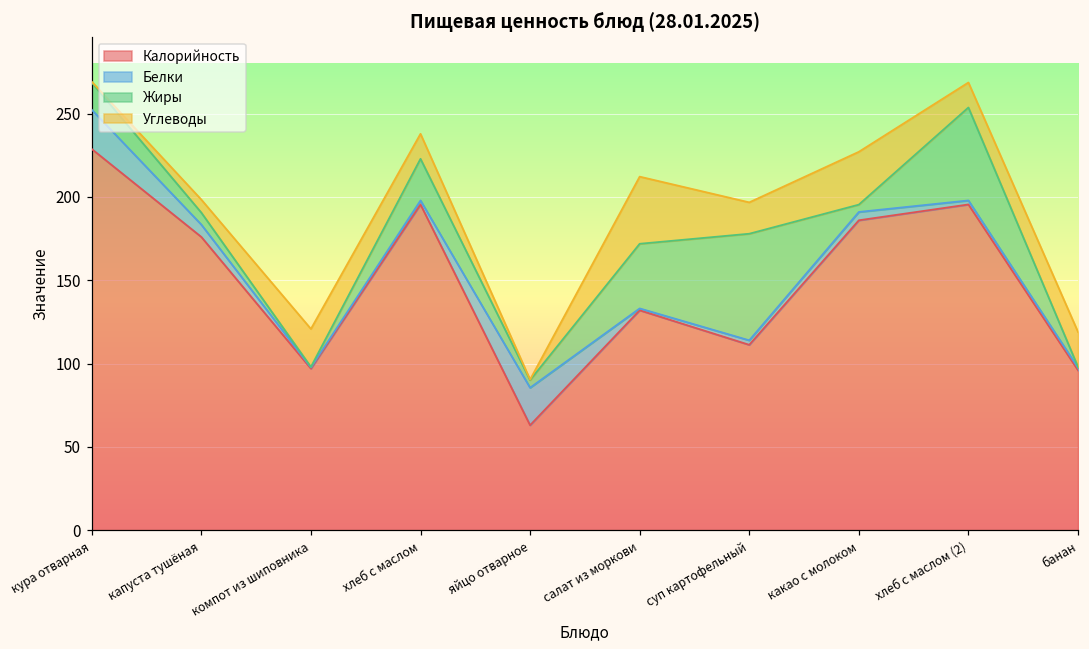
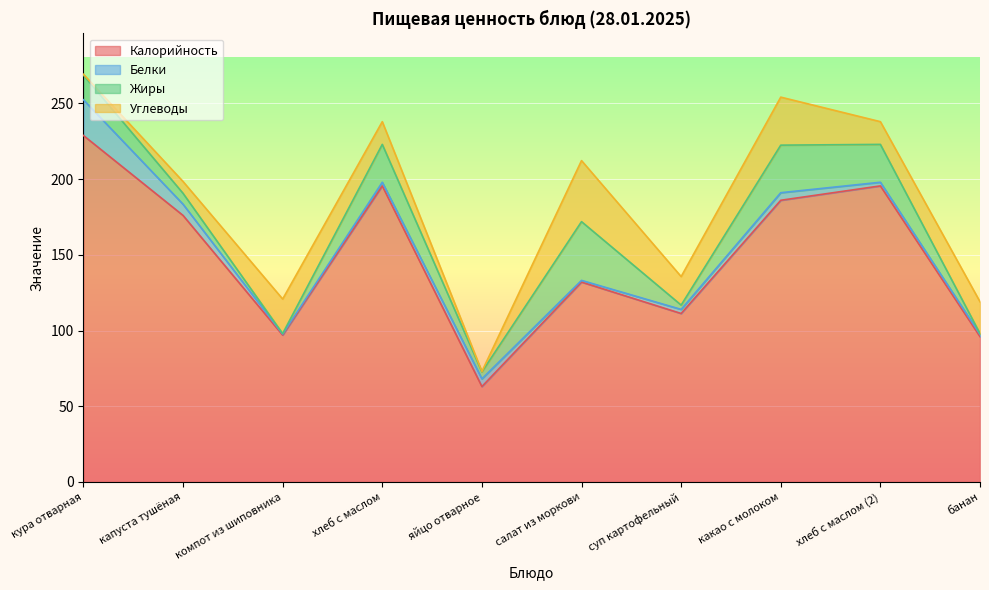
  {
    "Калорийность": {
      "кура отварная": 229,
      "капуста тушёная": 176,
      "хлеб с маслом": 196,
      "яйцо отварное": 63,
      "суп картофельный": 111,
      "какао с молоком": 186,
      "хлеб с маслом (2)": 196
    },
    "Белки": {
      "кура отварная": 24,
      "капуста тушёная": 7,
      "хлеб с маслом": 2,
-     "яйцо отварное": 23,
+     "яйцо отварное": 5,
      "суп картофельный": 3,
      "какао с молоком": 5,
      "хлеб с маслом (2)": 2
    },
    "Жиры": {
      "капуста тушёная": 7,
      "хлеб с маслом": 25,
      "салат из моркови": 39,
-     "суп картофельный": 64,
-     "какао с молоком": 4,
-     "хлеб с маслом (2)": 56
+     "суп картофельный": 3,
+     "какао с молоком": 31,
+     "хлеб с маслом (2)": 25
    },
    "Углеводы": {
      "капуста тушёная": 8,
      "компот из шиповника": 23,
      "хлеб с маслом": 15,
      "салат из моркови": 40,
      "суп картофельный": 19,
      "какао с молоком": 32,
      "хлеб с маслом (2)": 15,
      "банан": 21
    }
  }
